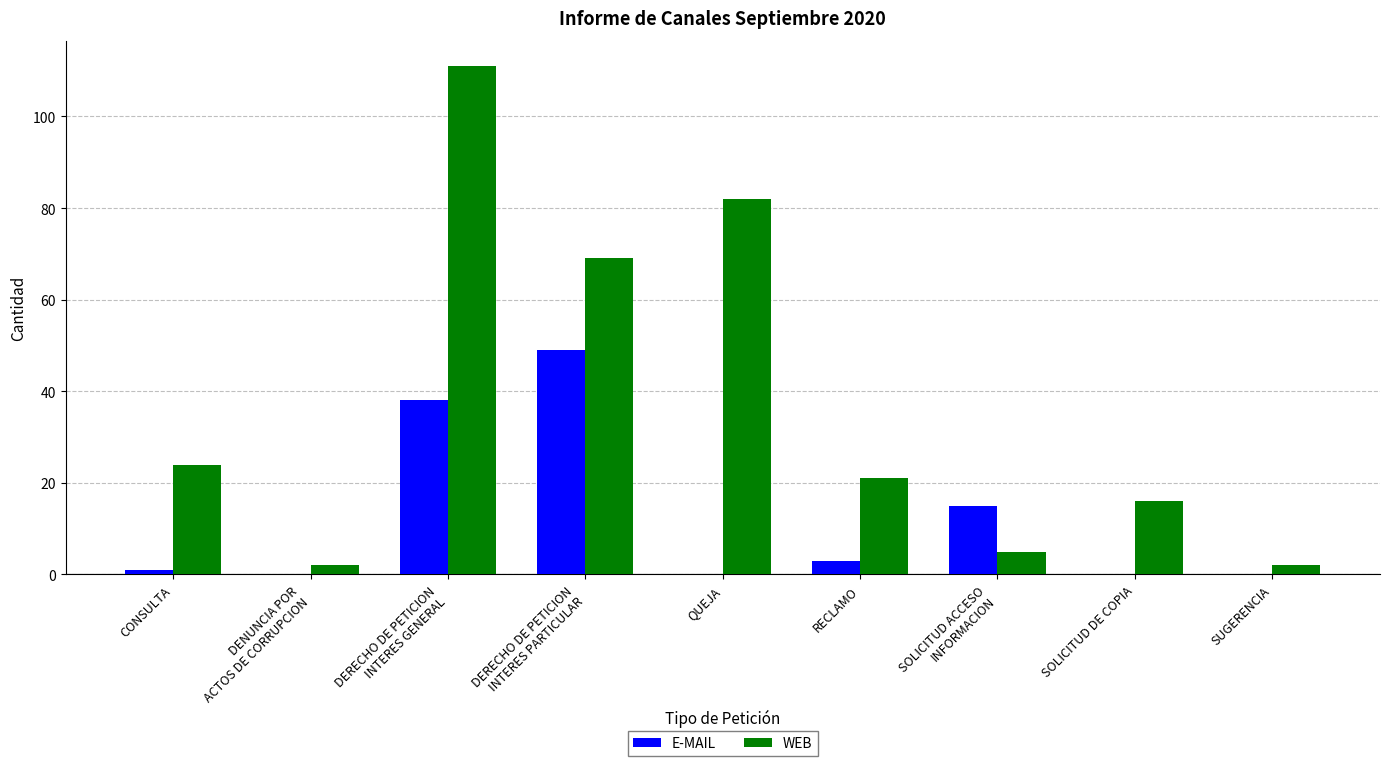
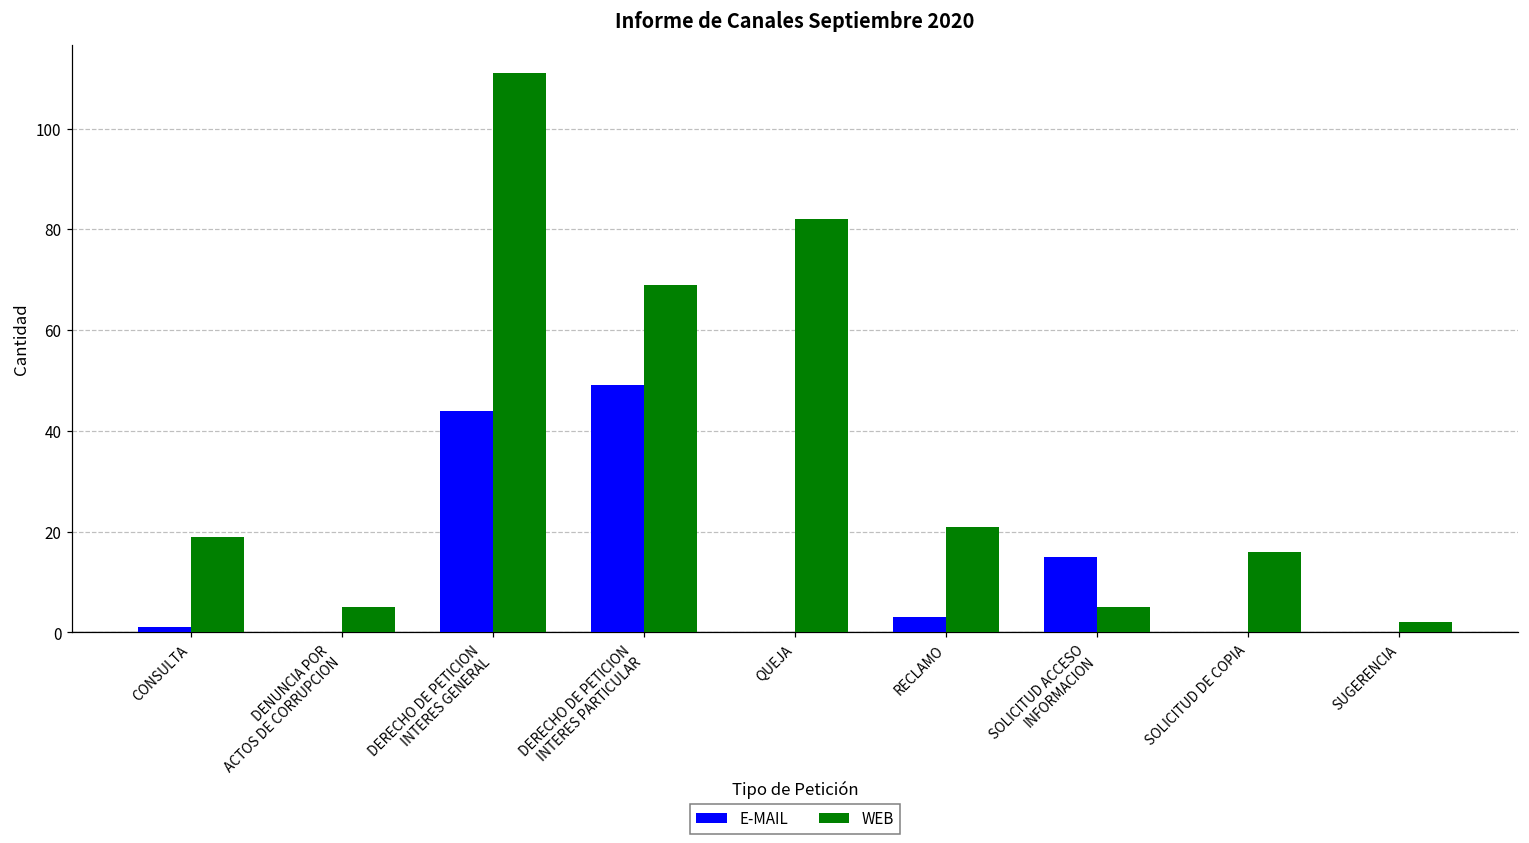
  {
    "E-MAIL": {
      "CONSULTA": 1,
      "DENUNCIA POR ACTOS DE CORRUPCION": 0,
-     "DERECHO DE PETICION INTERES GENERAL": 38,
+     "DERECHO DE PETICION INTERES GENERAL": 44,
      "DERECHO DE PETICION INTERES PARTICULAR": 49,
      "QUEJA": 0,
      "RECLAMO": 3,
      "SOLICITUD ACCESO INFORMACION": 15,
      "SOLICITUD DE COPIA": 0,
      "SUGERENCIA": 0
    },
    "WEB": {
-     "CONSULTA": 24,
-     "DENUNCIA POR ACTOS DE CORRUPCION": 2,
+     "CONSULTA": 19,
+     "DENUNCIA POR ACTOS DE CORRUPCION": 5,
      "DERECHO DE PETICION INTERES GENERAL": 111,
      "DERECHO DE PETICION INTERES PARTICULAR": 69,
      "QUEJA": 82,
      "RECLAMO": 21,
      "SOLICITUD ACCESO INFORMACION": 5,
      "SOLICITUD DE COPIA": 16,
      "SUGERENCIA": 2
    }
  }
